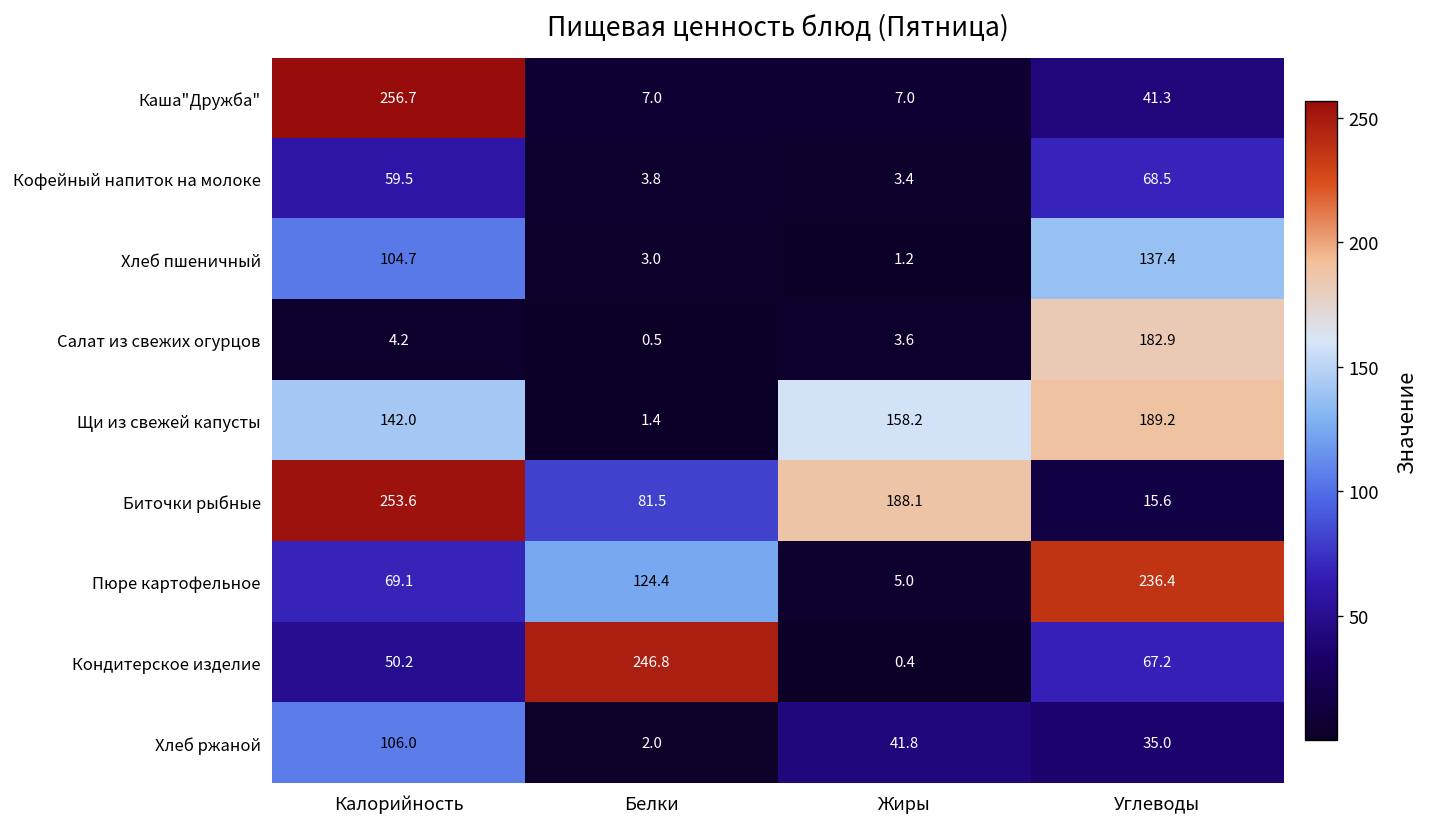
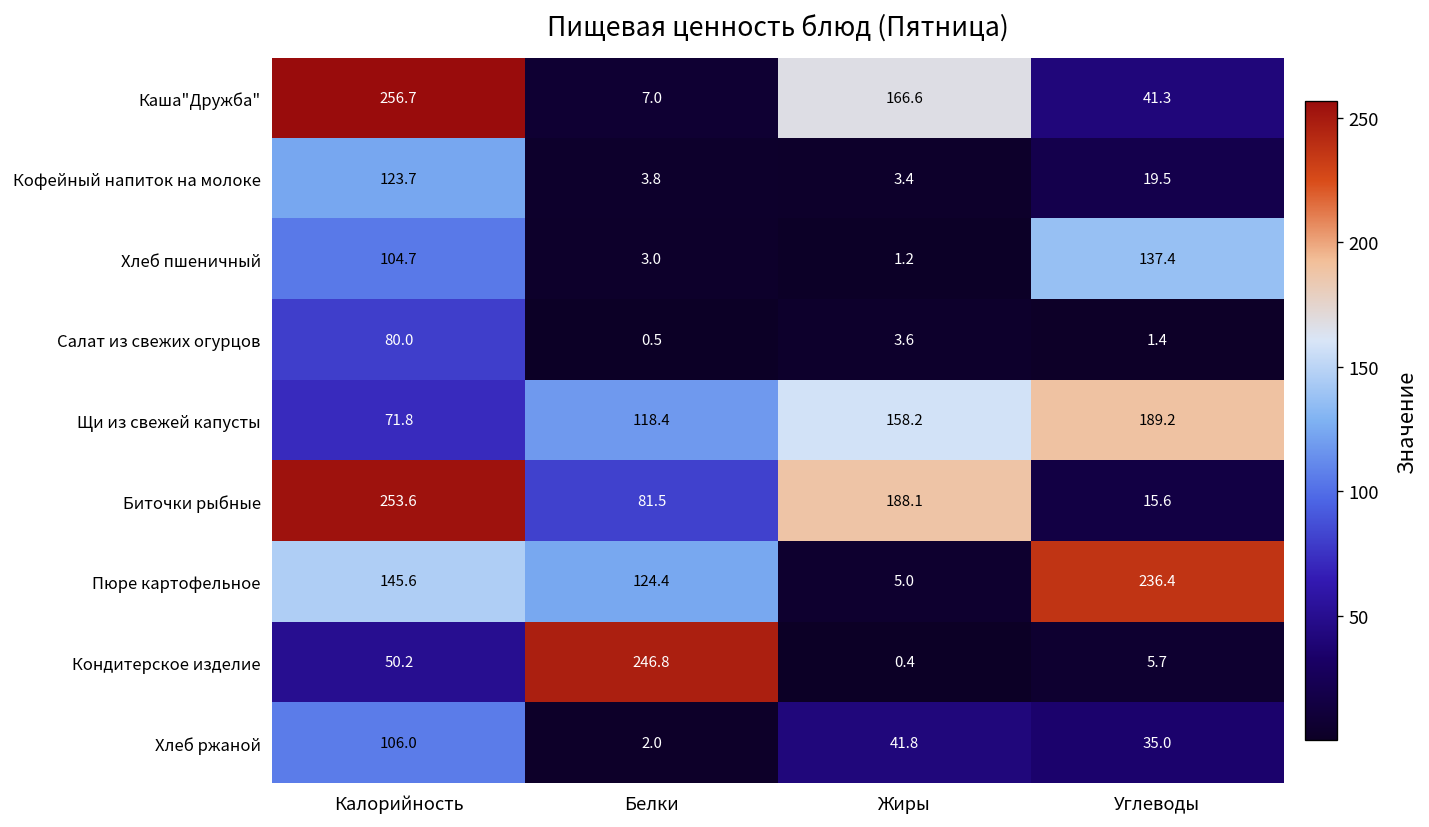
  {
    "Каша\"Дружба\"": {
      "Калорийность": 256.7,
      "Белки": 7.0,
-     "Жиры": 7.0,
+     "Жиры": 166.6,
      "Углеводы": 41.3
    },
    "Кофейный напиток на молоке": {
-     "Калорийность": 59.5,
+     "Калорийность": 123.7,
      "Белки": 3.8,
      "Жиры": 3.4,
-     "Углеводы": 68.5
+     "Углеводы": 19.5
    },
    "Хлеб пшеничный": {
      "Калорийность": 104.7,
      "Белки": 3.0,
      "Жиры": 1.2,
      "Углеводы": 137.4
    },
    "Салат из свежих огурцов": {
-     "Калорийность": 4.2,
+     "Калорийность": 80.0,
      "Белки": 0.5,
      "Жиры": 3.6,
-     "Углеводы": 182.9
+     "Углеводы": 1.4
    },
    "Щи из свежей капусты": {
-     "Калорийность": 142.0,
-     "Белки": 1.4,
+     "Калорийность": 71.8,
+     "Белки": 118.4,
      "Жиры": 158.2,
      "Углеводы": 189.2
    },
    "Биточки рыбные": {
      "Калорийность": 253.6,
      "Белки": 81.5,
      "Жиры": 188.1,
      "Углеводы": 15.6
    },
    "Пюре картофельное": {
-     "Калорийность": 69.1,
+     "Калорийность": 145.6,
      "Белки": 124.4,
      "Жиры": 5.0,
      "Углеводы": 236.4
    },
    "Кондитерское изделие": {
      "Калорийность": 50.2,
      "Белки": 246.8,
      "Жиры": 0.4,
-     "Углеводы": 67.2
+     "Углеводы": 5.7
    },
    "Хлеб ржаной": {
      "Калорийность": 106.0,
      "Белки": 2.0,
      "Жиры": 41.8,
      "Углеводы": 35.0
    }
  }
